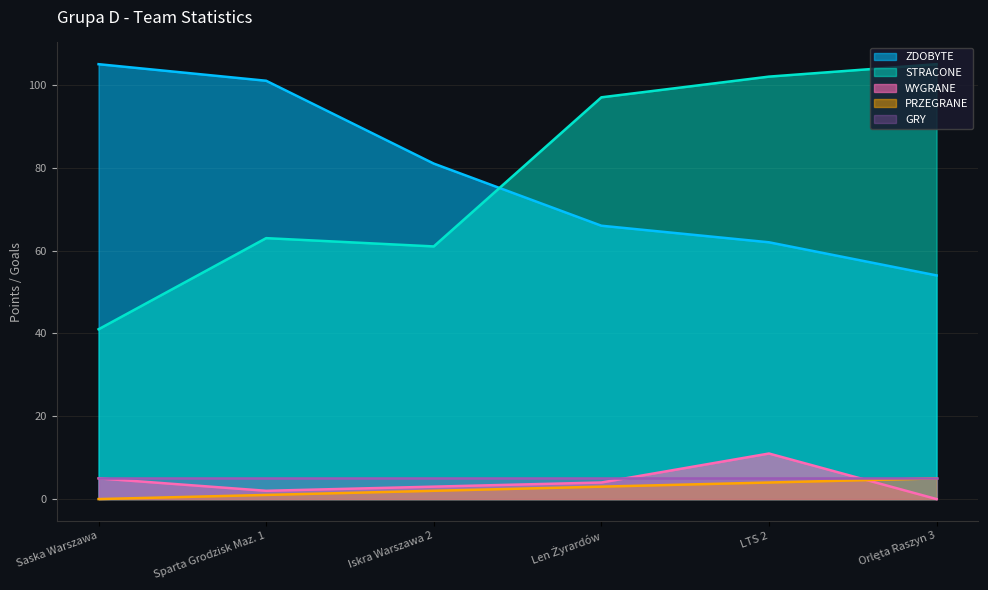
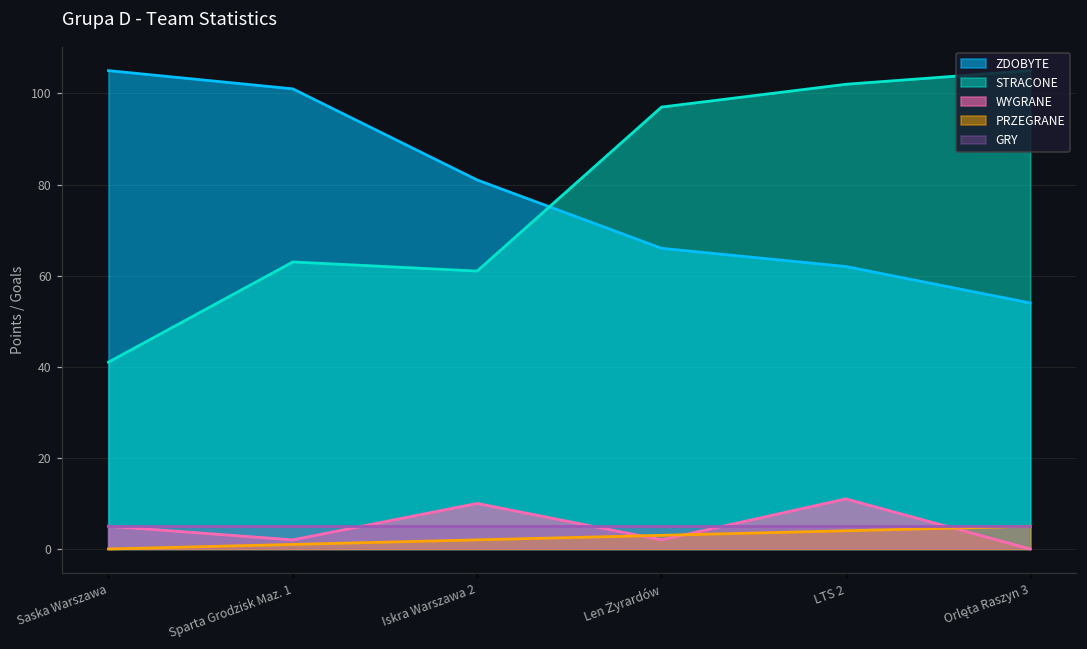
  {
    "WYGRANE": {
      "Sparta Grodzisk Maz. 1": 2,
-     "Iskra Warszawa 2": 3,
-     "Len Żyrardów": 4,
+     "Iskra Warszawa 2": 10,
+     "Len Żyrardów": 2,
      "LTS 2": 11,
      "Orlęta Raszyn 3": 0
    },
    "PRZEGRANE": {
      "Saska Warszawa": 0,
      "Sparta Grodzisk Maz. 1": 1,
      "Iskra Warszawa 2": 2,
      "Len Żyrardów": 3,
      "LTS 2": 4
    },
    "GRY": {
      "Sparta Grodzisk Maz. 1": 5,
      "Iskra Warszawa 2": 5,
      "Len Żyrardów": 5,
      "LTS 2": 5
    }
  }
